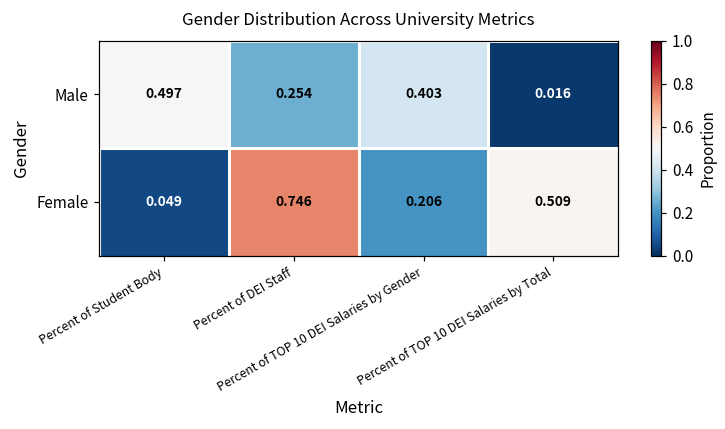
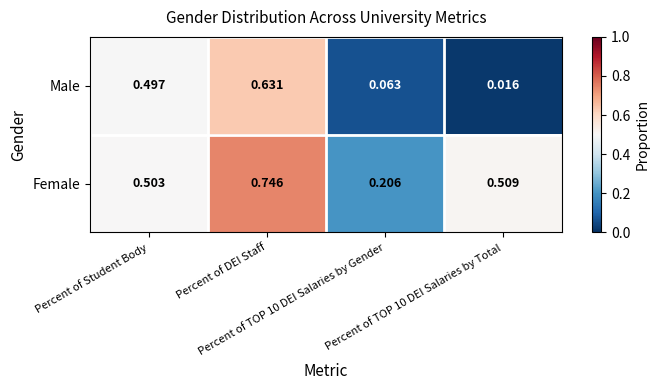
  {
    "Male": {
      "Percent of Student Body": 0.497,
-     "Percent of DEI Staff": 0.254,
-     "Percent of TOP 10 DEI Salaries by Gender": 0.403,
+     "Percent of DEI Staff": 0.631,
+     "Percent of TOP 10 DEI Salaries by Gender": 0.063,
      "Percent of TOP 10 DEI Salaries by Total": 0.016
    },
    "Female": {
-     "Percent of Student Body": 0.049,
+     "Percent of Student Body": 0.503,
      "Percent of DEI Staff": 0.746,
      "Percent of TOP 10 DEI Salaries by Gender": 0.206,
      "Percent of TOP 10 DEI Salaries by Total": 0.509
    }
  }
